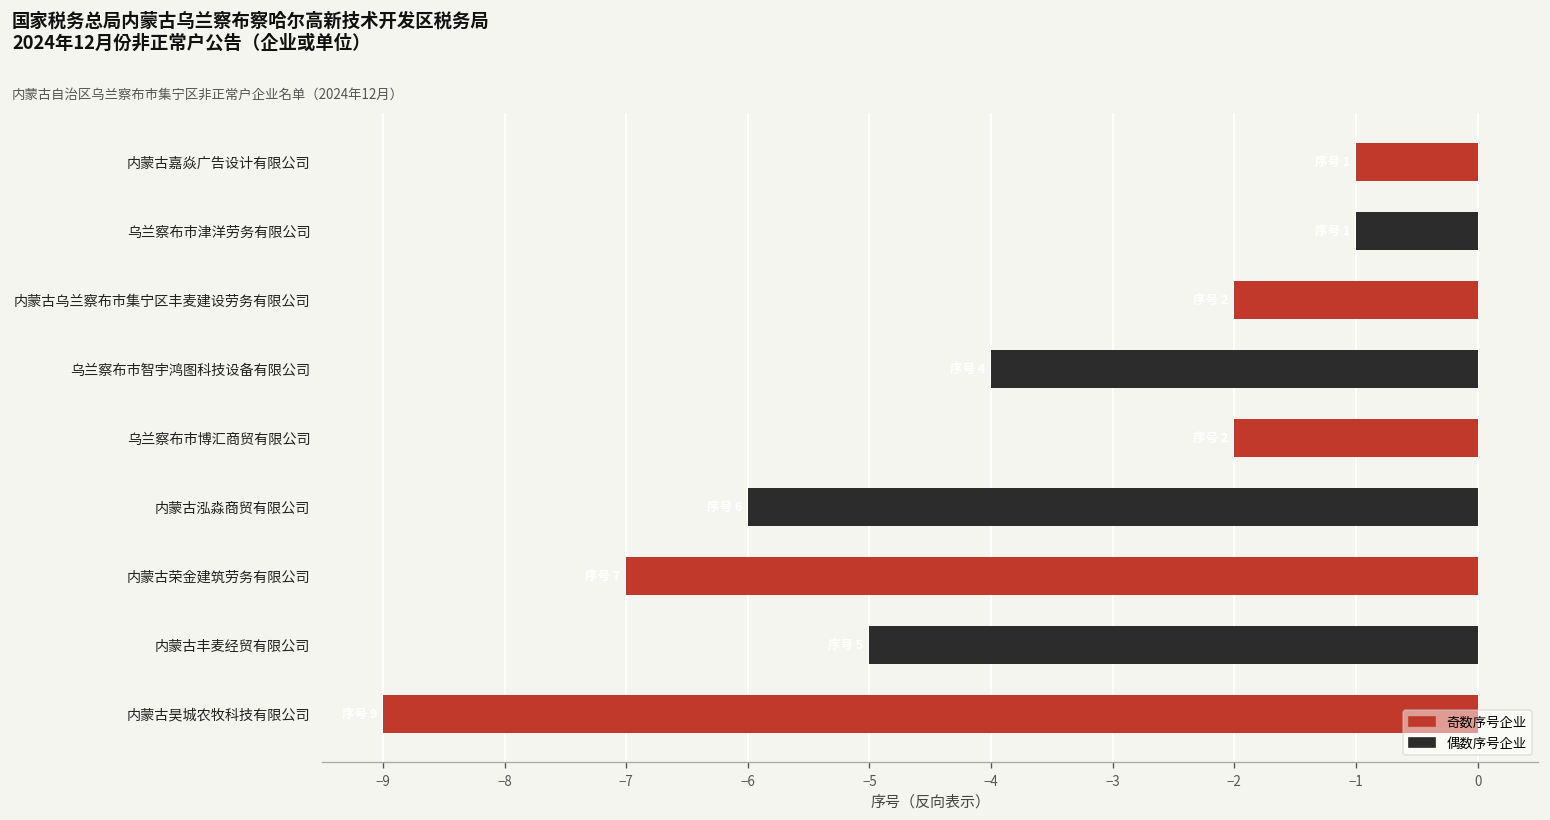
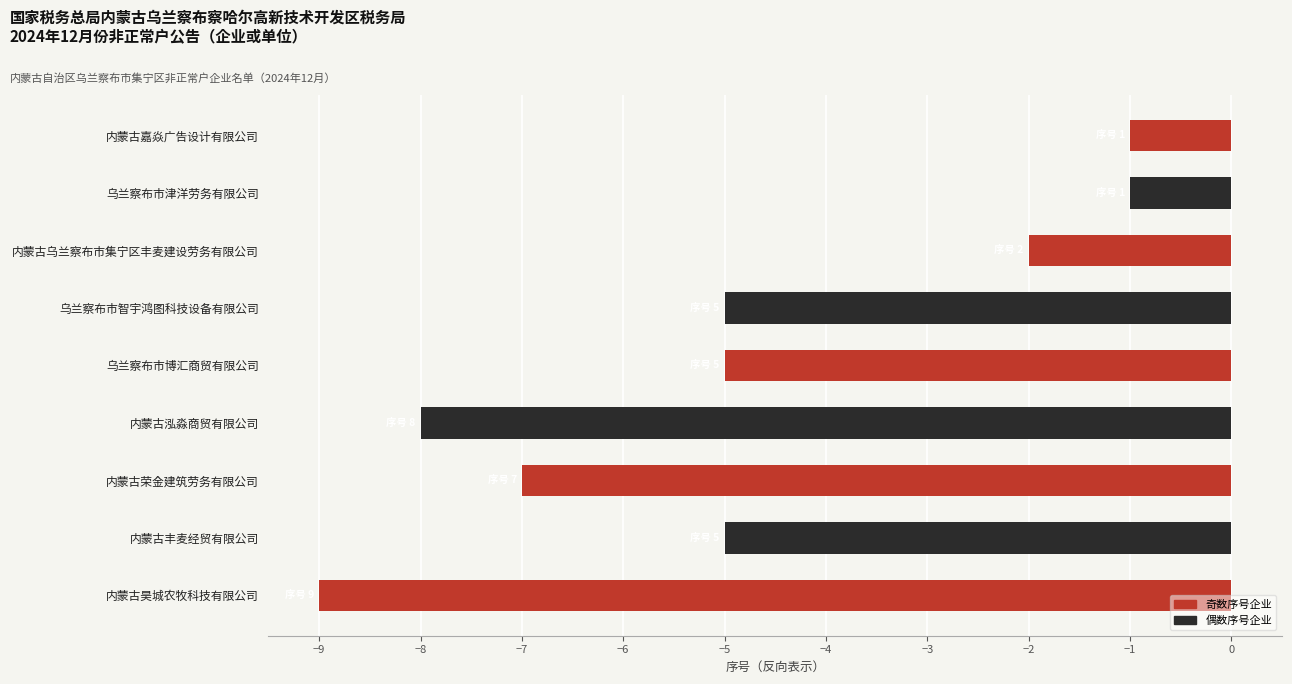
  {
    "内蒙古嘉焱广告设计有限公司": -1.00,
    "乌兰察布市津洋劳务有限公司": -1.00,
    "内蒙古乌兰察布市集宁区丰麦建设劳务有限公司": -2.00,
-   "乌兰察布市智宇鸿图科技设备有限公司": -4.00,
-   "乌兰察布市博汇商贸有限公司": -2.00,
-   "内蒙古泓淼商贸有限公司": -6.00,
+   "乌兰察布市智宇鸿图科技设备有限公司": -5.00,
+   "乌兰察布市博汇商贸有限公司": -5.00,
+   "内蒙古泓淼商贸有限公司": -8.00,
    "内蒙古荣金建筑劳务有限公司": -7.00,
    "内蒙古丰麦经贸有限公司": -5.00,
    "内蒙古昊城农牧科技有限公司": -9.00
  }
